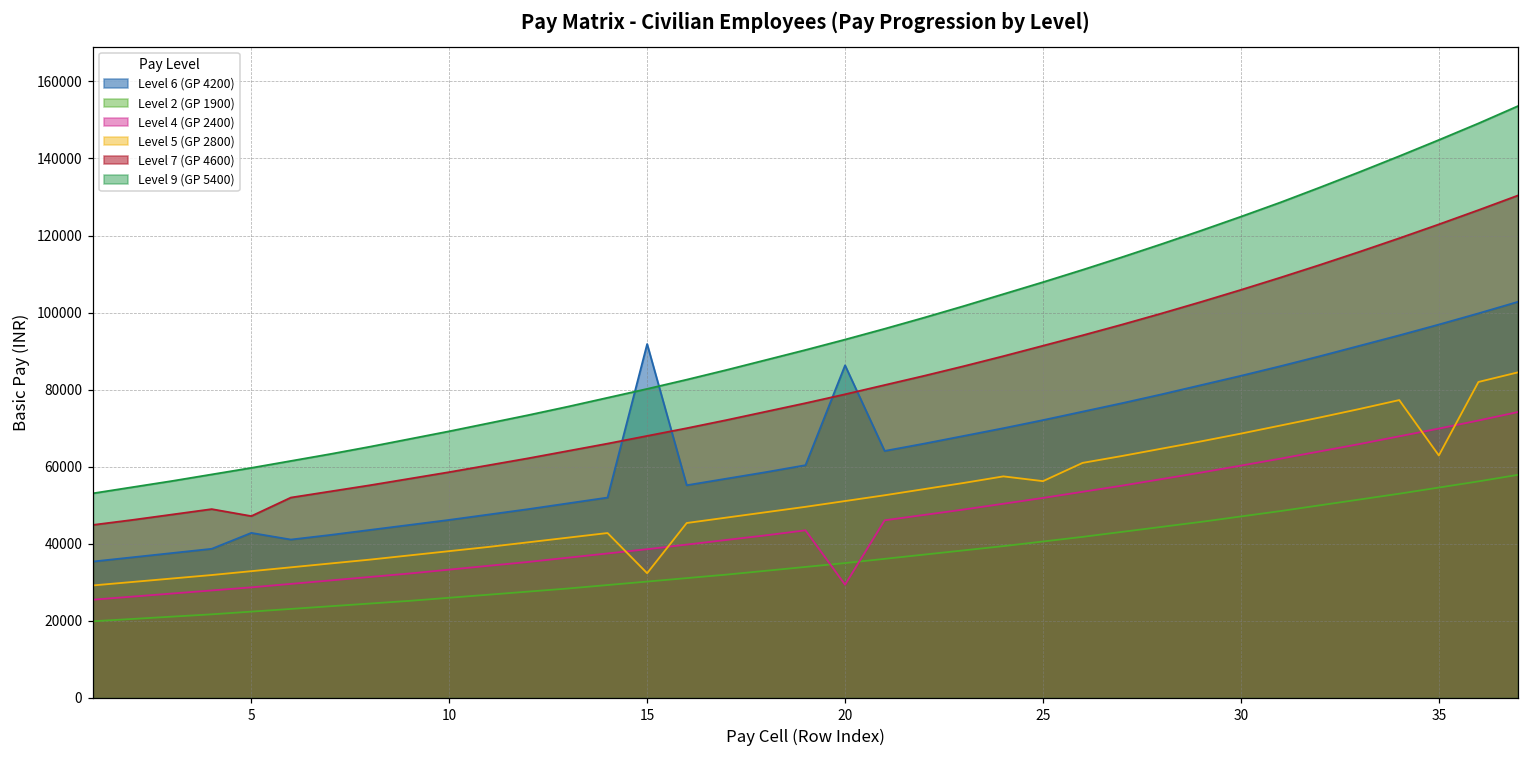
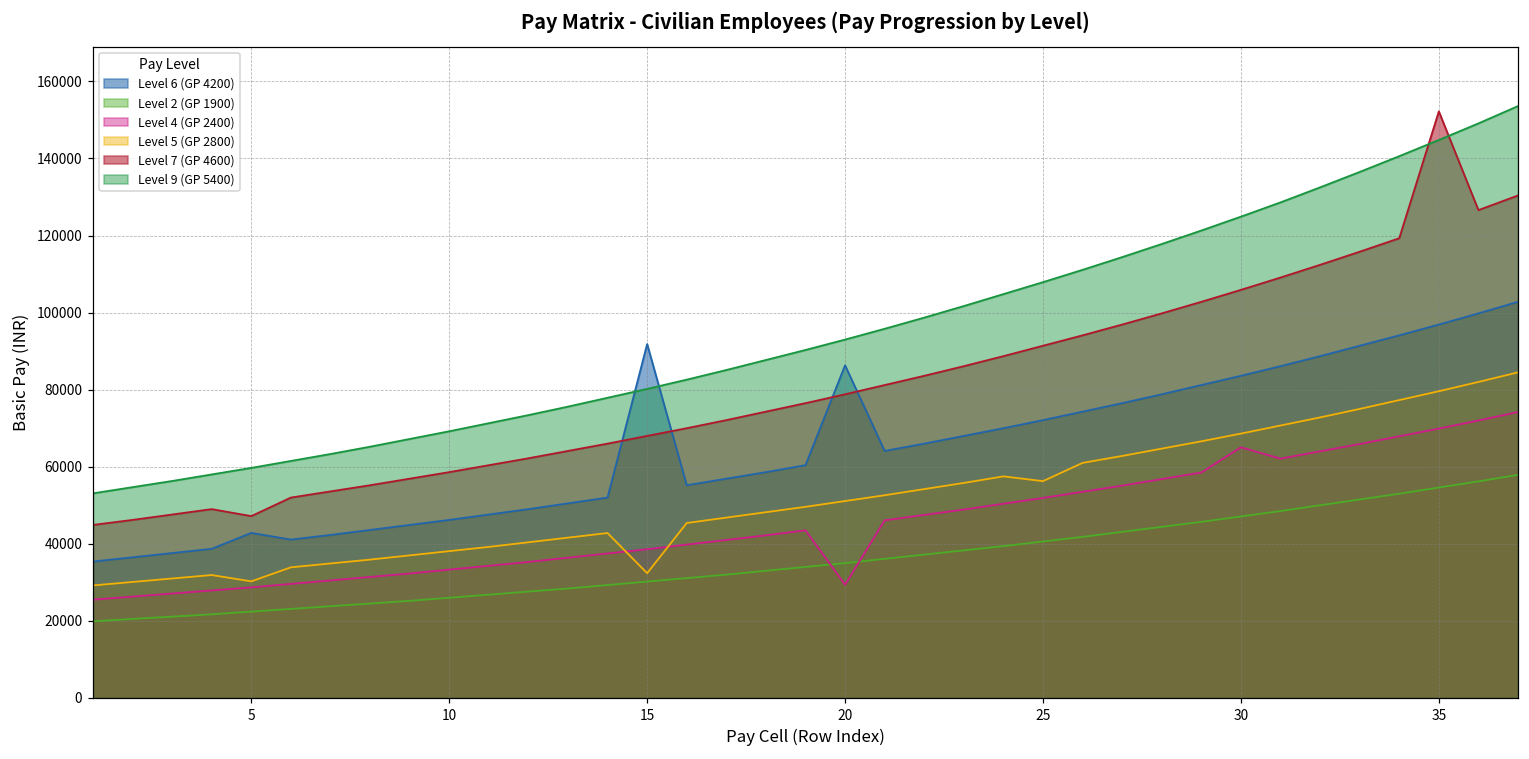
  {
    "Level 6 (GP 4200)": {
      "5": 43000,
      "10": 46000,
      "15": 92000,
      "20": 86000,
      "25": 72000,
      "30": 84000,
      "35": 97000
    },
    "Level 4 (GP 2400)": {
      "5": 29000,
      "10": 33000,
      "15": 39000,
      "20": 29000,
      "25": 52000,
-     "30": 60000,
+     "30": 65000,
      "35": 70000
    },
    "Level 5 (GP 2800)": {
-     "5": 33000,
+     "5": 30000,
      "10": 38000,
      "15": 32000,
      "20": 51000,
      "25": 56000,
      "30": 69000,
-     "35": 63000
+     "35": 80000
    },
    "Level 7 (GP 4600)": {
      "5": 47000,
      "10": 59000,
      "15": 68000,
      "20": 79000,
      "25": 91000,
      "30": 106000,
-     "35": 123000
+     "35": 152000
    }
  }
